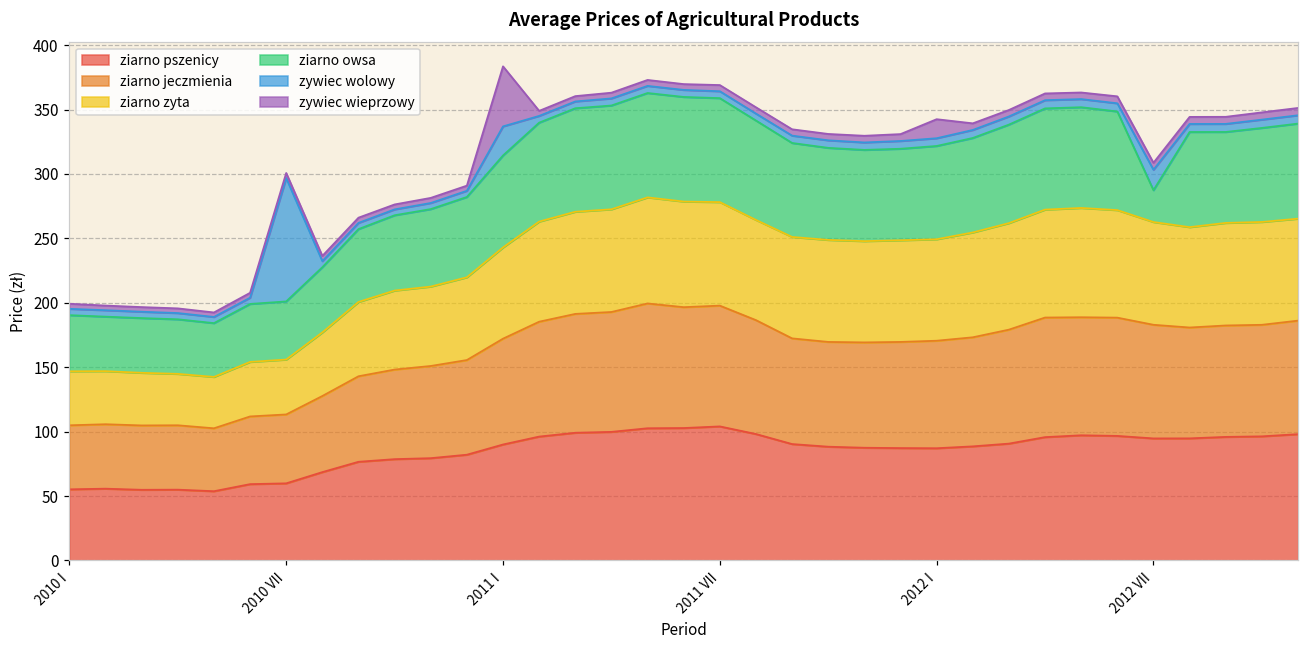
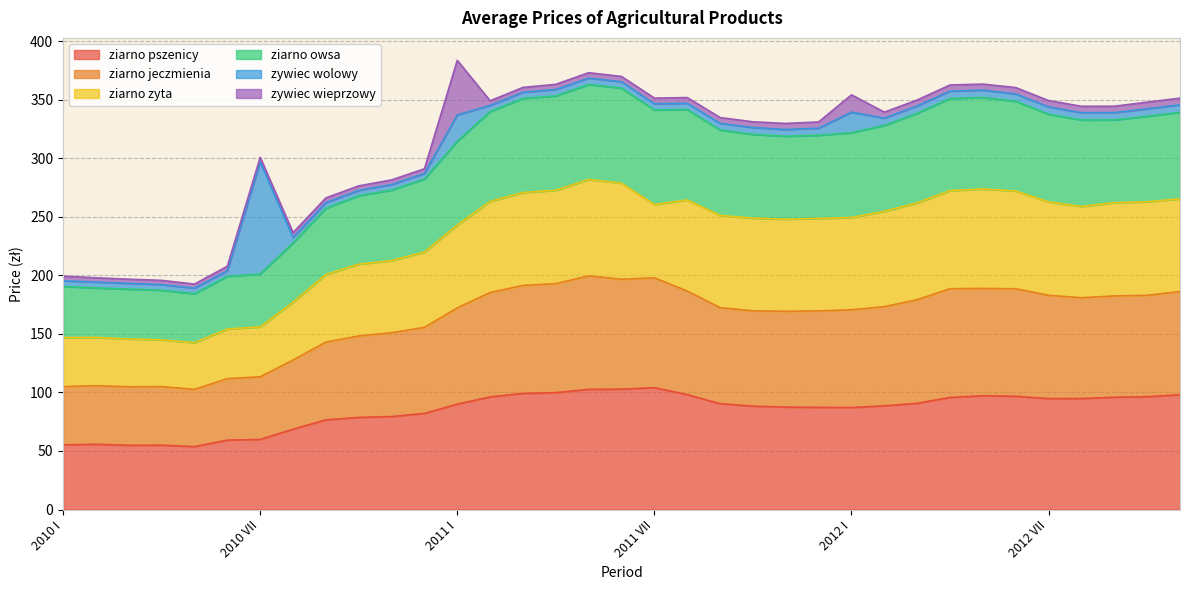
  {
    "ziarno zyta": {
      "2010 I": 42,
      "2010 VII": 43,
      "2011 I": 71,
-     "2011 VII": 80,
+     "2011 VII": 63,
      "2012 I": 79,
      "2012 VII": 80
    },
    "ziarno owsa": {
      "2010 I": 44,
      "2010 VII": 45,
      "2011 I": 71,
      "2011 VII": 81,
      "2012 I": 72,
-     "2012 VII": 25
+     "2012 VII": 75
    },
    "zywiec wolowy": {
      "2010 I": 5,
      "2010 VII": 96,
      "2011 I": 23,
      "2011 VII": 5,
-     "2012 I": 6,
-     "2012 VII": 16
+     "2012 I": 18,
+     "2012 VII": 6
    },
    "zywiec wieprzowy": {
      "2010 I": 4,
      "2010 VII": 4,
      "2011 I": 47,
      "2011 VII": 5,
      "2012 I": 15,
      "2012 VII": 5
    }
  }
